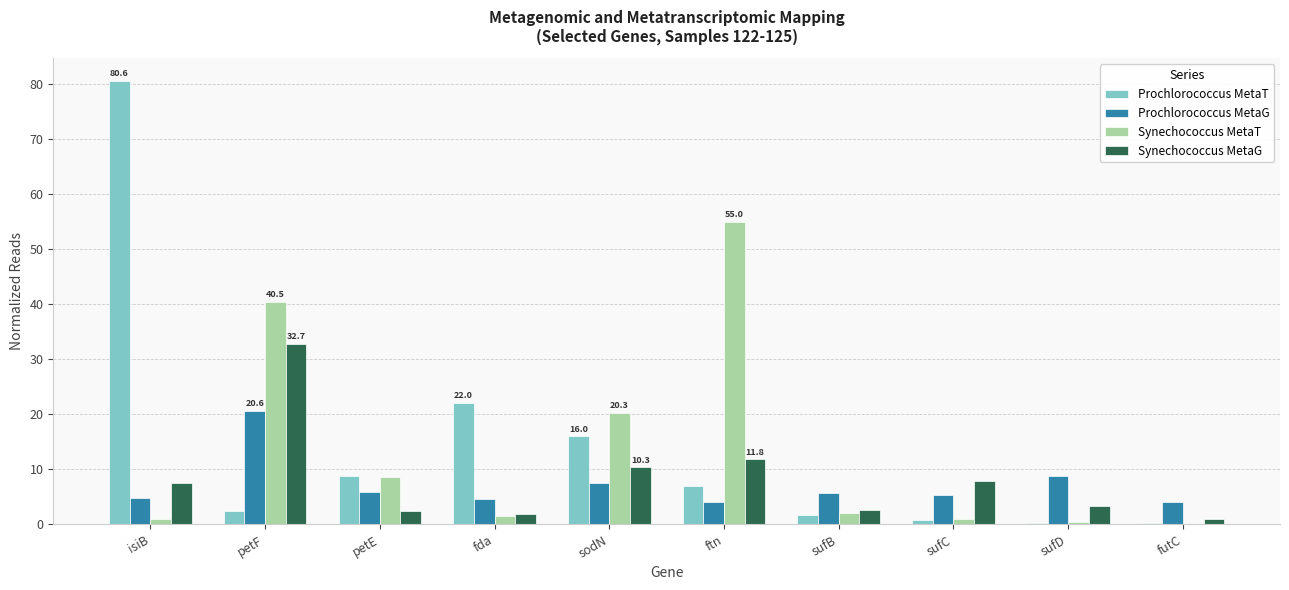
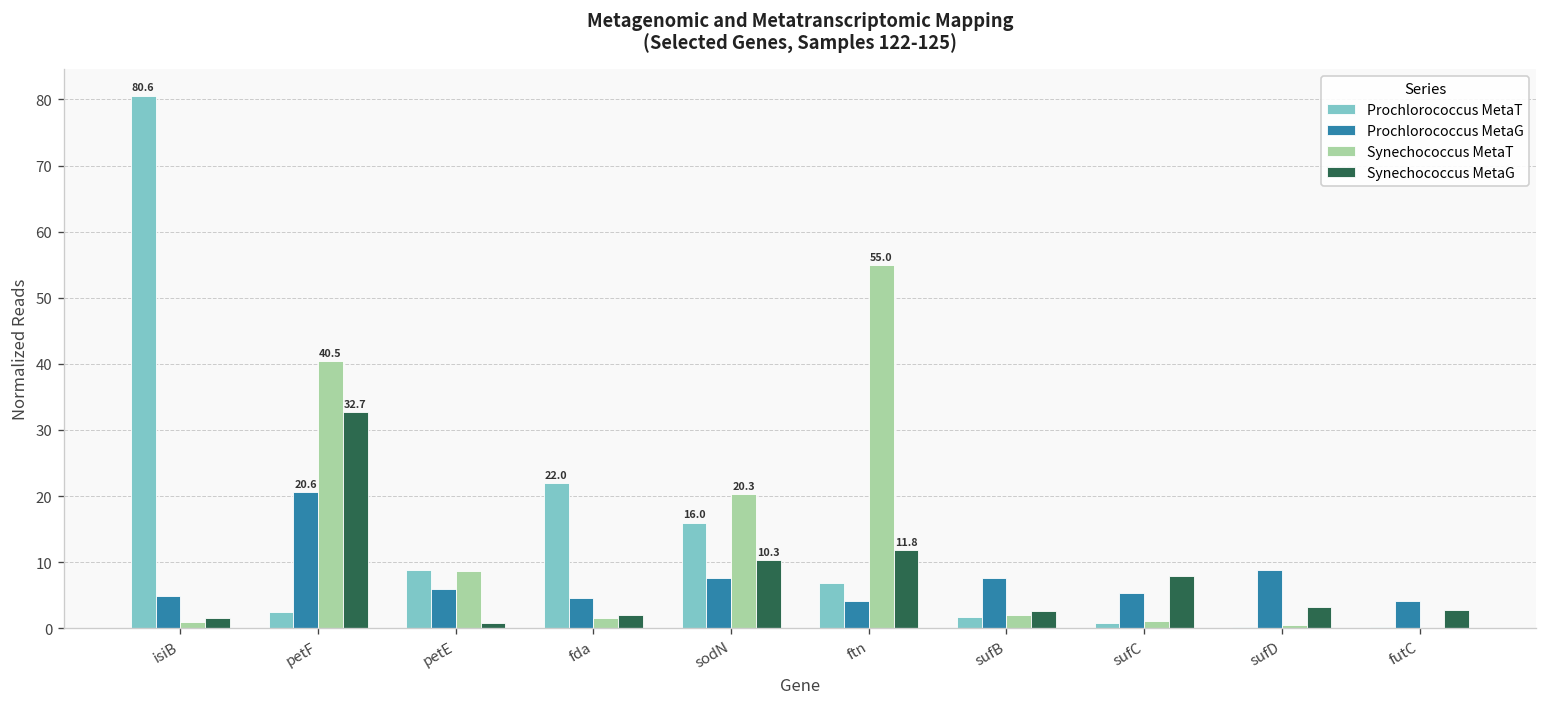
  {
    "Prochlorococcus MetaG": {
      "isiB": 5,
      "petE": 6,
      "fda": 5,
      "sodN": 8,
      "ftn": 4,
-     "sufB": 6,
+     "sufB": 8,
      "sufC": 5,
      "sufD": 9,
      "futC": 4
    },
    "Synechococcus MetaG": {
-     "isiB": 8,
-     "petE": 2,
+     "isiB": 2,
+     "petE": 1,
      "fda": 2,
      "sufB": 3,
      "sufC": 8,
      "sufD": 3,
-     "futC": 1
+     "futC": 3
    }
  }
